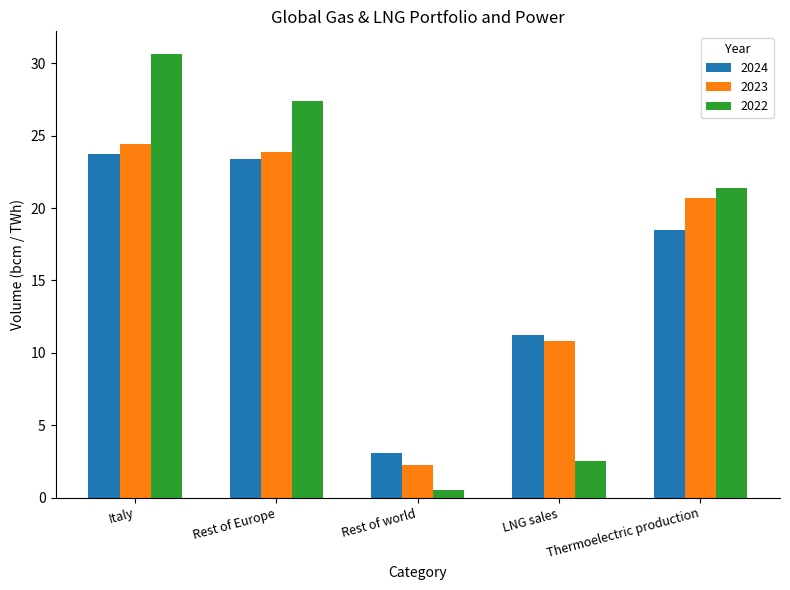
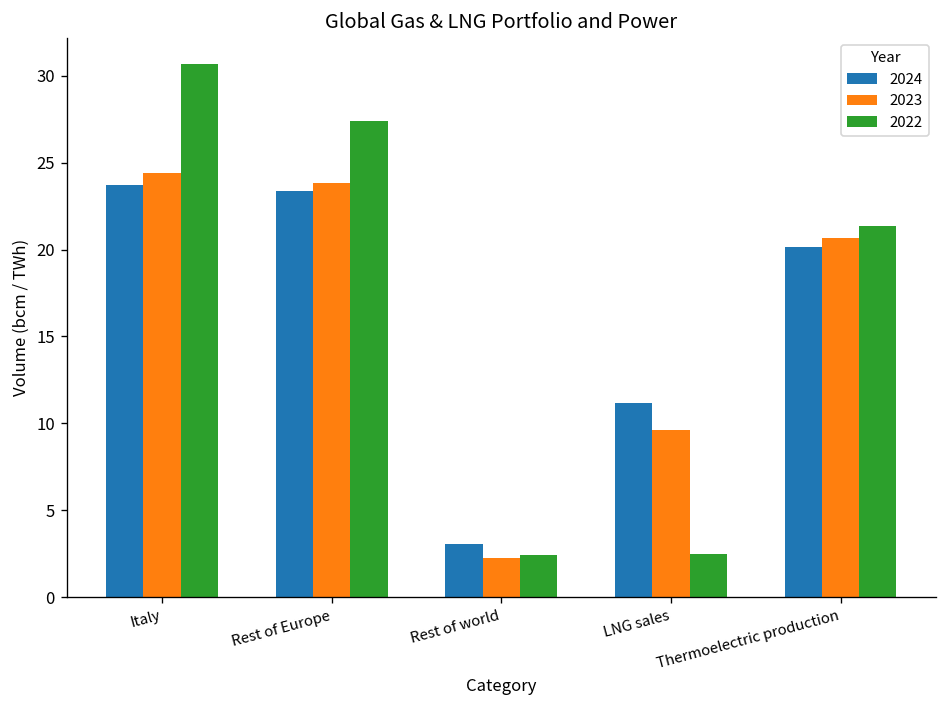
  {
    "2024": {
      "Italy": 23.7,
      "Rest of Europe": 23.4,
      "Rest of world": 3.1,
      "LNG sales": 11.2,
-     "Thermoelectric production": 18.5
+     "Thermoelectric production": 20.2
    },
    "2023": {
      "Italy": 24.4,
      "Rest of Europe": 23.8,
      "Rest of world": 2.3,
-     "LNG sales": 10.8,
+     "LNG sales": 9.6,
      "Thermoelectric production": 20.7
    },
    "2022": {
      "Italy": 30.7,
      "Rest of Europe": 27.4,
-     "Rest of world": 0.5,
+     "Rest of world": 2.4,
      "LNG sales": 2.5,
      "Thermoelectric production": 21.4
    }
  }
